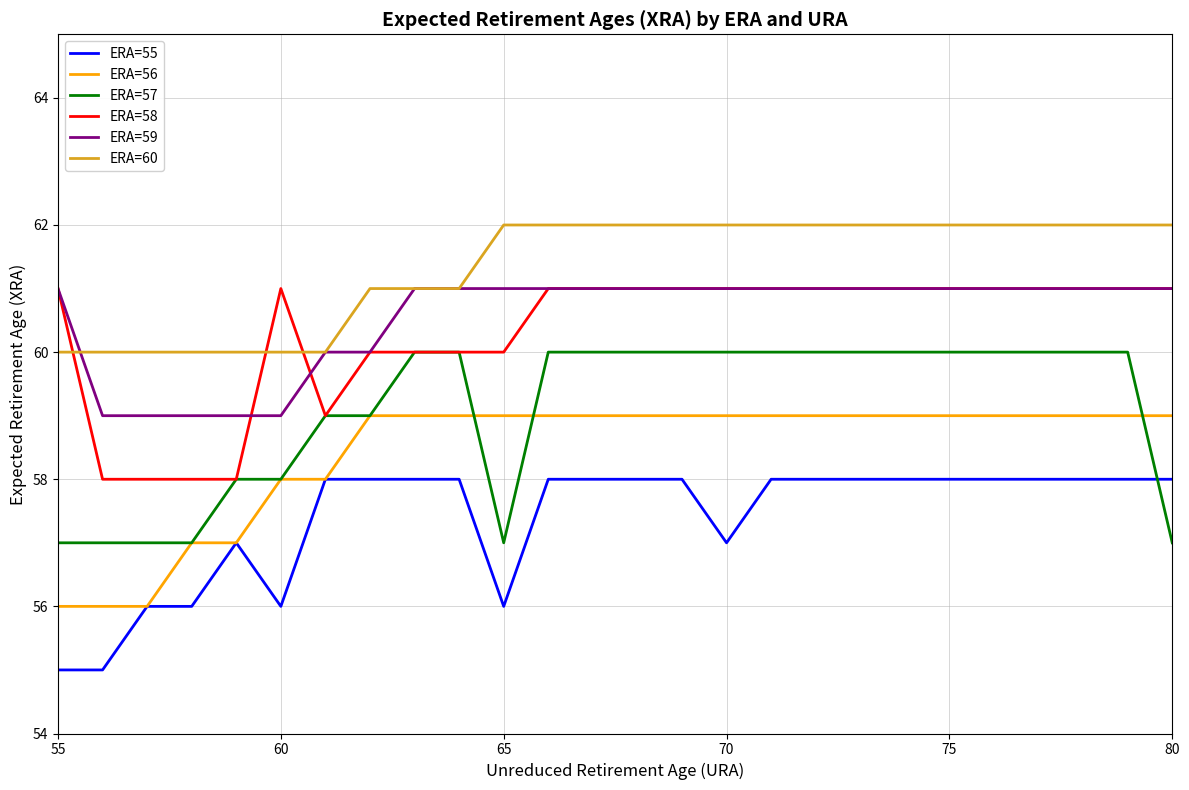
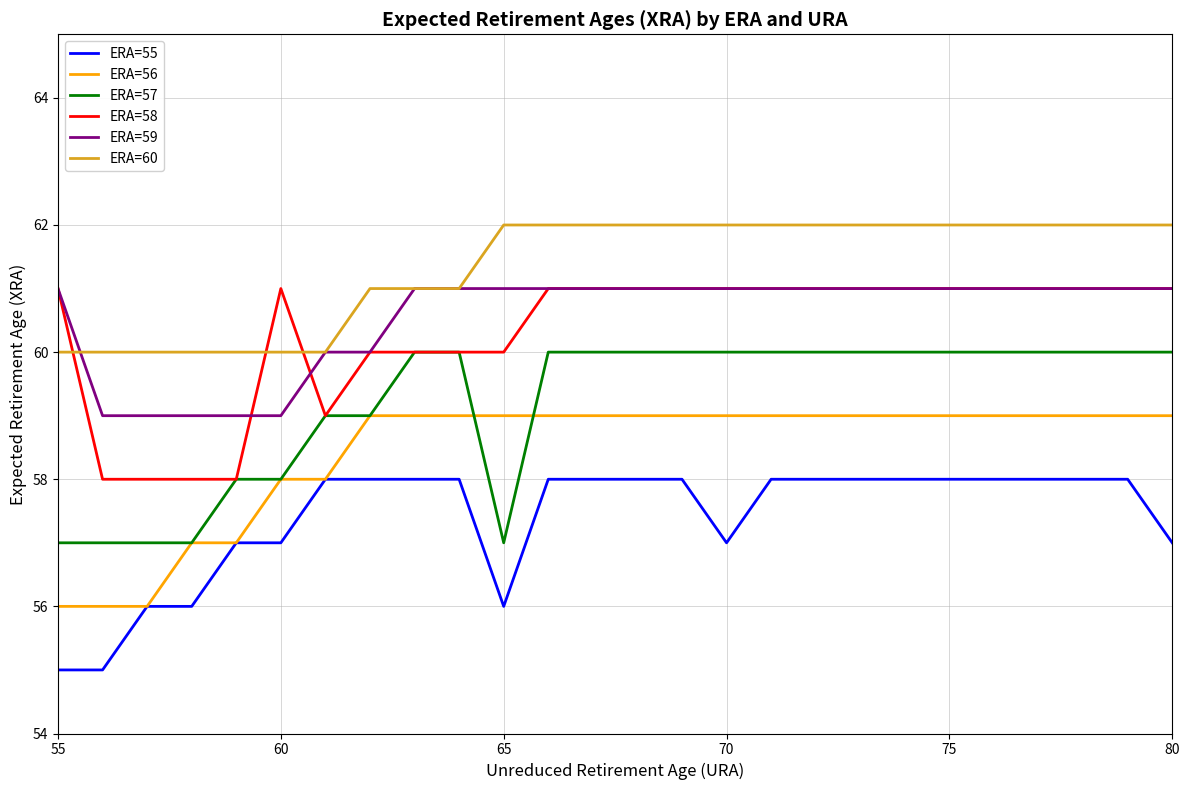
  {
    "ERA=55": {
      "55": 55,
-     "60": 56,
+     "60": 57,
      "65": 56,
      "70": 57,
      "75": 58,
-     "80": 58
+     "80": 57
    },
    "ERA=57": {
      "55": 57,
      "65": 57,
      "70": 60,
      "75": 60,
-     "80": 57
+     "80": 60
    },
    "ERA=58": {
      "60": 61,
      "65": 60
    },
    "ERA=59": {
      "60": 59,
      "65": 61
    }
  }
